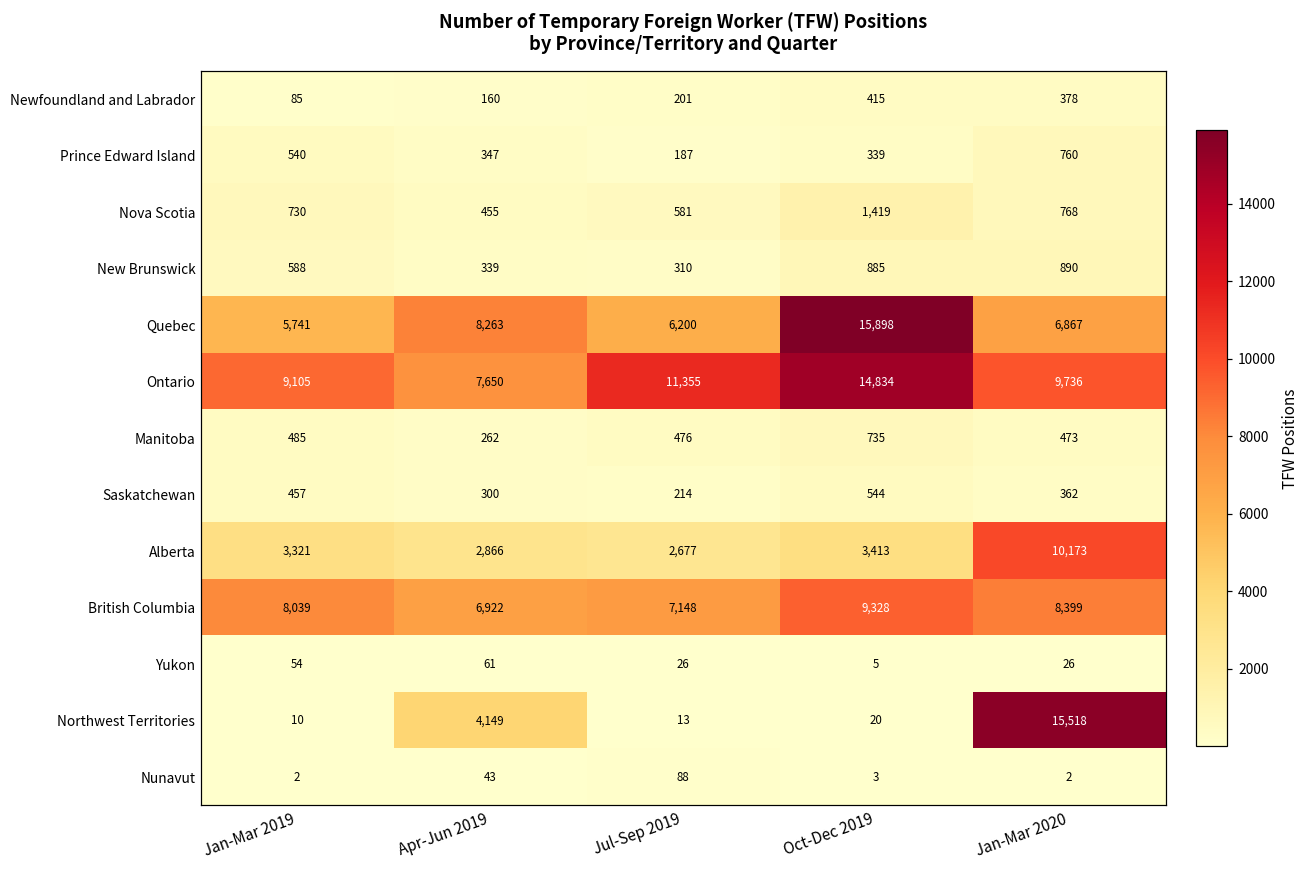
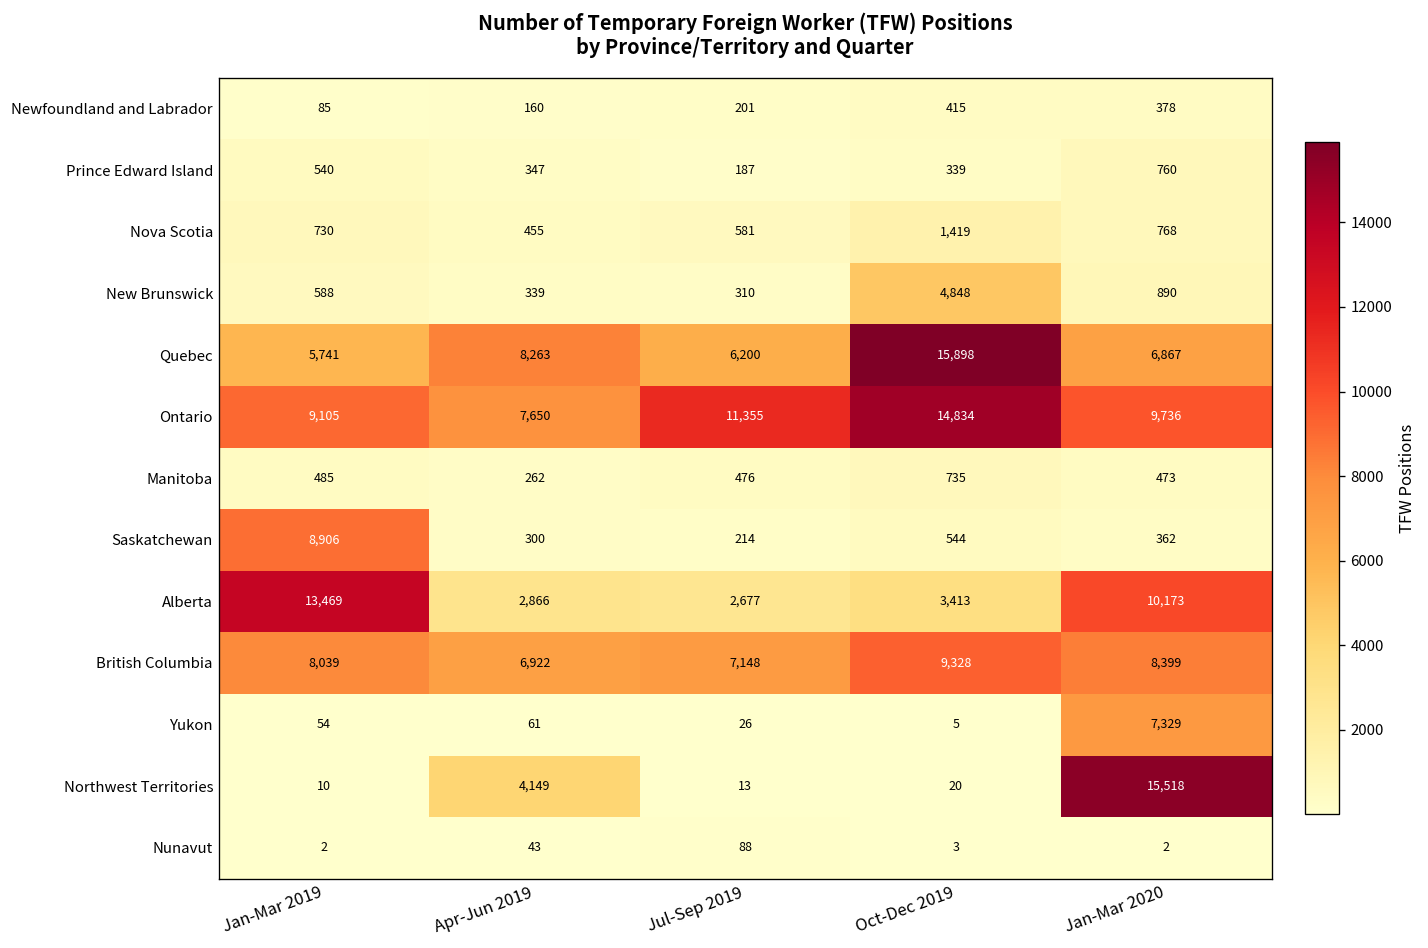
  {
    "Newfoundland and Labrador": {
      "Jan-Mar 2019": "85",
      "Apr-Jun 2019": "160",
      "Jul-Sep 2019": "201",
      "Oct-Dec 2019": "415",
      "Jan-Mar 2020": "378"
    },
    "Prince Edward Island": {
      "Jan-Mar 2019": "540",
      "Apr-Jun 2019": "347",
      "Jul-Sep 2019": "187",
      "Oct-Dec 2019": "339",
      "Jan-Mar 2020": "760"
    },
    "Nova Scotia": {
      "Jan-Mar 2019": "730",
      "Apr-Jun 2019": "455",
      "Jul-Sep 2019": "581",
      "Oct-Dec 2019": "1,419",
      "Jan-Mar 2020": "768"
    },
    "New Brunswick": {
      "Jan-Mar 2019": "588",
      "Apr-Jun 2019": "339",
      "Jul-Sep 2019": "310",
-     "Oct-Dec 2019": "885",
+     "Oct-Dec 2019": "4,848",
      "Jan-Mar 2020": "890"
    },
    "Quebec": {
      "Jan-Mar 2019": "5,741",
      "Apr-Jun 2019": "8,263",
      "Jul-Sep 2019": "6,200",
      "Oct-Dec 2019": "15,898",
      "Jan-Mar 2020": "6,867"
    },
    "Ontario": {
      "Jan-Mar 2019": "9,105",
      "Apr-Jun 2019": "7,650",
      "Jul-Sep 2019": "11,355",
      "Oct-Dec 2019": "14,834",
      "Jan-Mar 2020": "9,736"
    },
    "Manitoba": {
      "Jan-Mar 2019": "485",
      "Apr-Jun 2019": "262",
      "Jul-Sep 2019": "476",
      "Oct-Dec 2019": "735",
      "Jan-Mar 2020": "473"
    },
    "Saskatchewan": {
-     "Jan-Mar 2019": "457",
+     "Jan-Mar 2019": "8,906",
      "Apr-Jun 2019": "300",
      "Jul-Sep 2019": "214",
      "Oct-Dec 2019": "544",
      "Jan-Mar 2020": "362"
    },
    "Alberta": {
-     "Jan-Mar 2019": "3,321",
+     "Jan-Mar 2019": "13,469",
      "Apr-Jun 2019": "2,866",
      "Jul-Sep 2019": "2,677",
      "Oct-Dec 2019": "3,413",
      "Jan-Mar 2020": "10,173"
    },
    "British Columbia": {
      "Jan-Mar 2019": "8,039",
      "Apr-Jun 2019": "6,922",
      "Jul-Sep 2019": "7,148",
      "Oct-Dec 2019": "9,328",
      "Jan-Mar 2020": "8,399"
    },
    "Yukon": {
      "Jan-Mar 2019": "54",
      "Apr-Jun 2019": "61",
      "Jul-Sep 2019": "26",
      "Oct-Dec 2019": "5",
-     "Jan-Mar 2020": "26"
+     "Jan-Mar 2020": "7,329"
    },
    "Northwest Territories": {
      "Jan-Mar 2019": "10",
      "Apr-Jun 2019": "4,149",
      "Jul-Sep 2019": "13",
      "Oct-Dec 2019": "20",
      "Jan-Mar 2020": "15,518"
    },
    "Nunavut": {
      "Jan-Mar 2019": "2",
      "Apr-Jun 2019": "43",
      "Jul-Sep 2019": "88",
      "Oct-Dec 2019": "3",
      "Jan-Mar 2020": "2"
    }
  }
